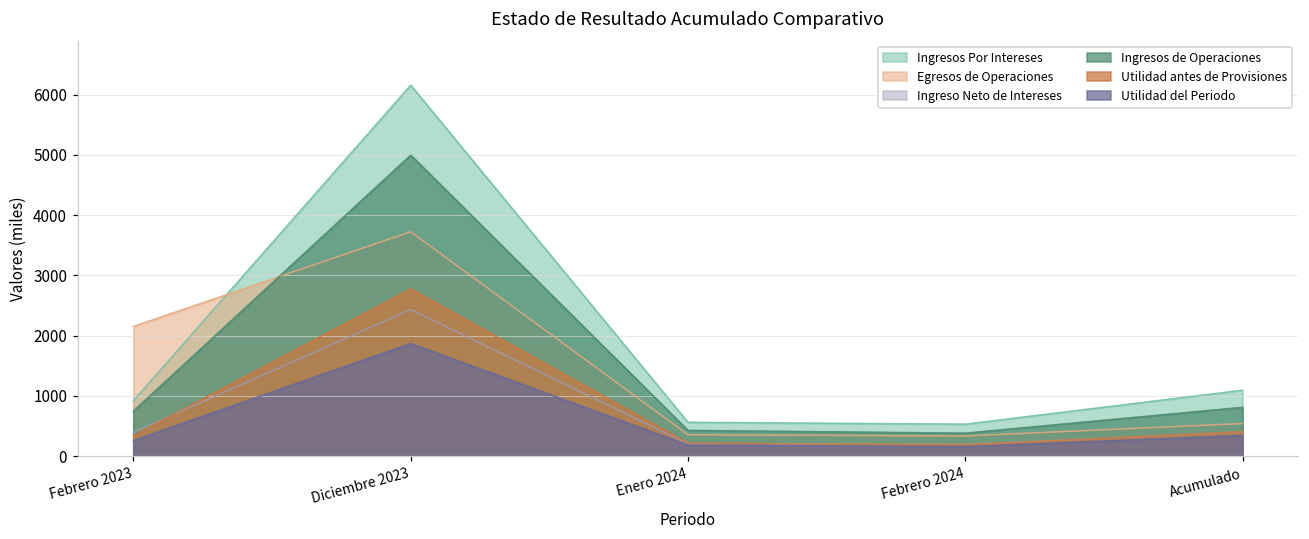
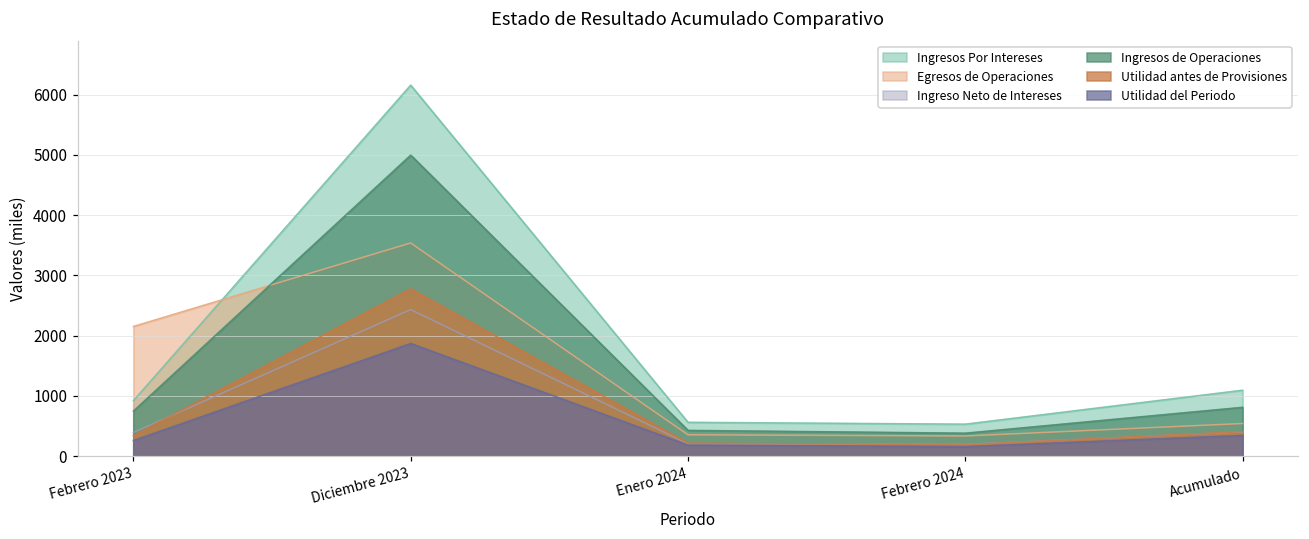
  {
    "Egresos de Operaciones": {
      "Febrero 2023": 2200,
-     "Diciembre 2023": 3700,
+     "Diciembre 2023": 3500,
      "Enero 2024": 400,
      "Febrero 2024": 300,
      "Acumulado": 500
    },
    "Utilidad antes de Provisiones": {
      "Febrero 2023": 300,
      "Diciembre 2023": 2800
    }
  }
